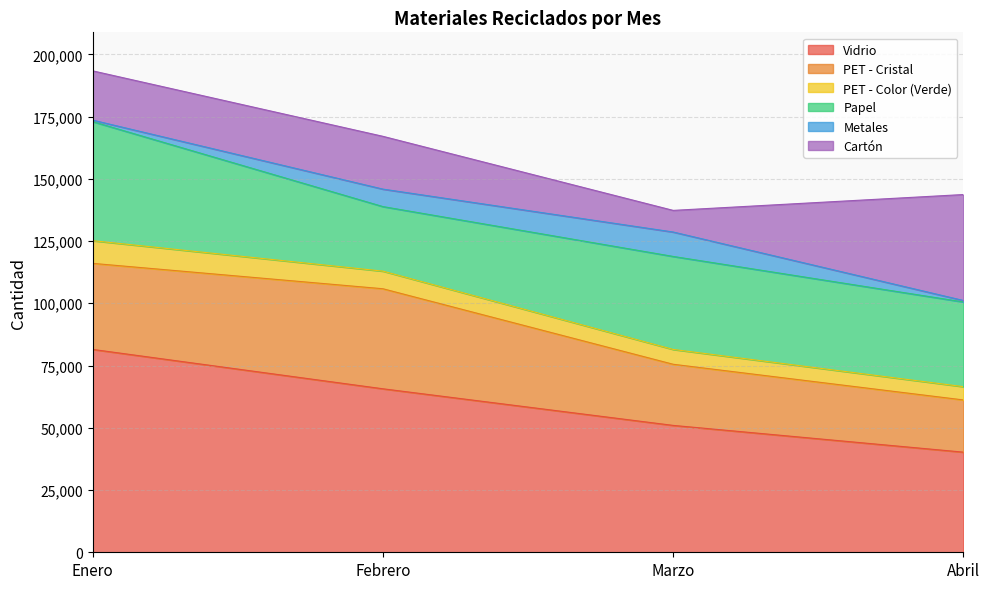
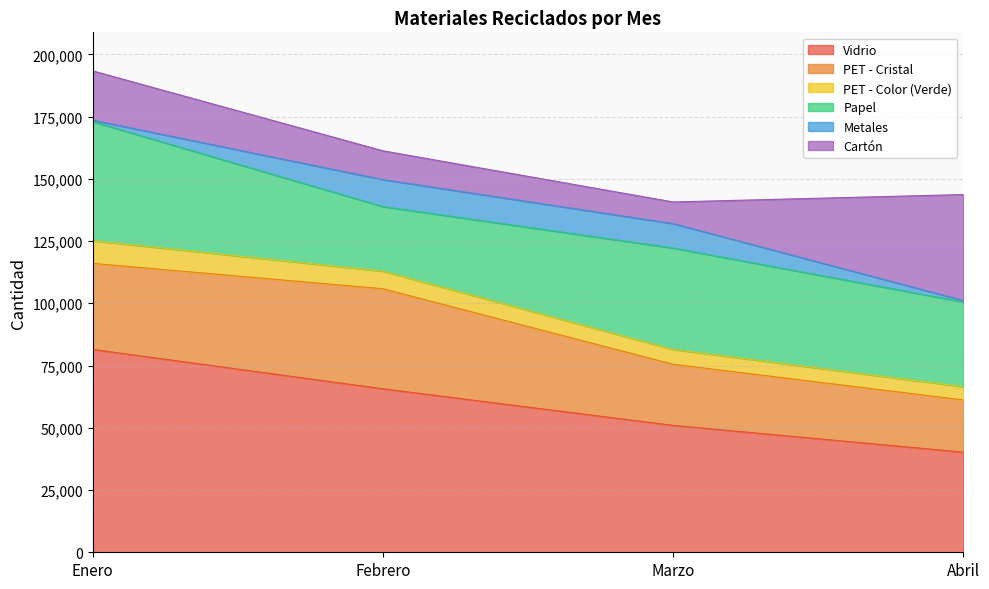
  {
    "PET - Color (Verde)": {
      "Enero": "9,000",
      "Febrero": "7,000",
      "Marzo": "6,000",
      "Abril": "5,000"
    },
    "Papel": {
      "Febrero": "26,000",
-     "Marzo": "37,000"
+     "Marzo": "41,000"
    },
    "Metales": {
-     "Febrero": "7,000",
+     "Febrero": "11,000",
      "Marzo": "10,000"
    },
    "Cartón": {
      "Enero": "20,000",
-     "Febrero": "21,000",
+     "Febrero": "12,000",
      "Marzo": "9,000",
      "Abril": "43,000"
    }
  }
